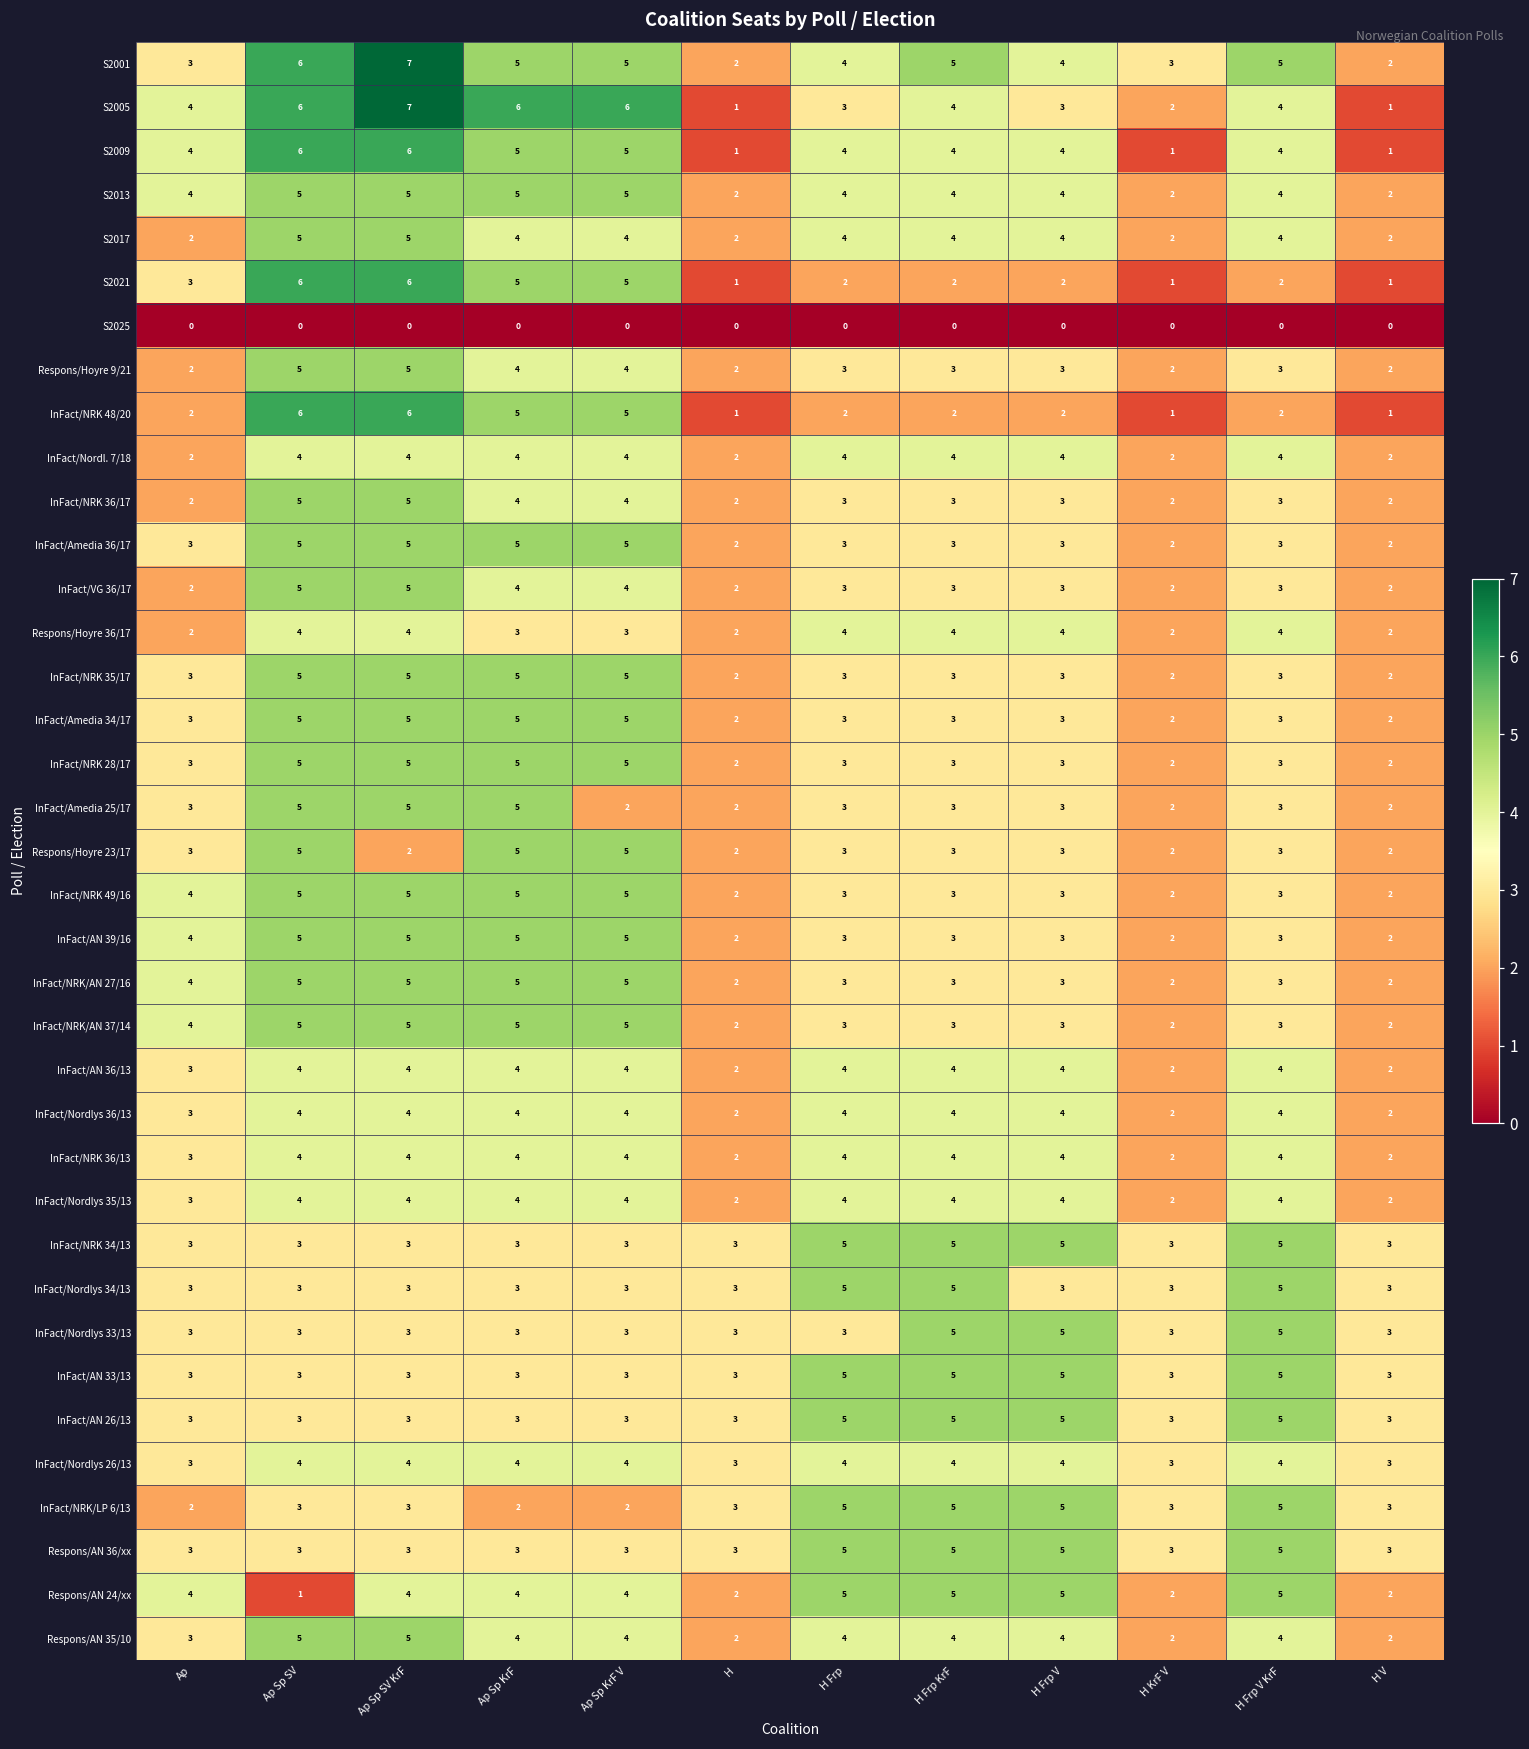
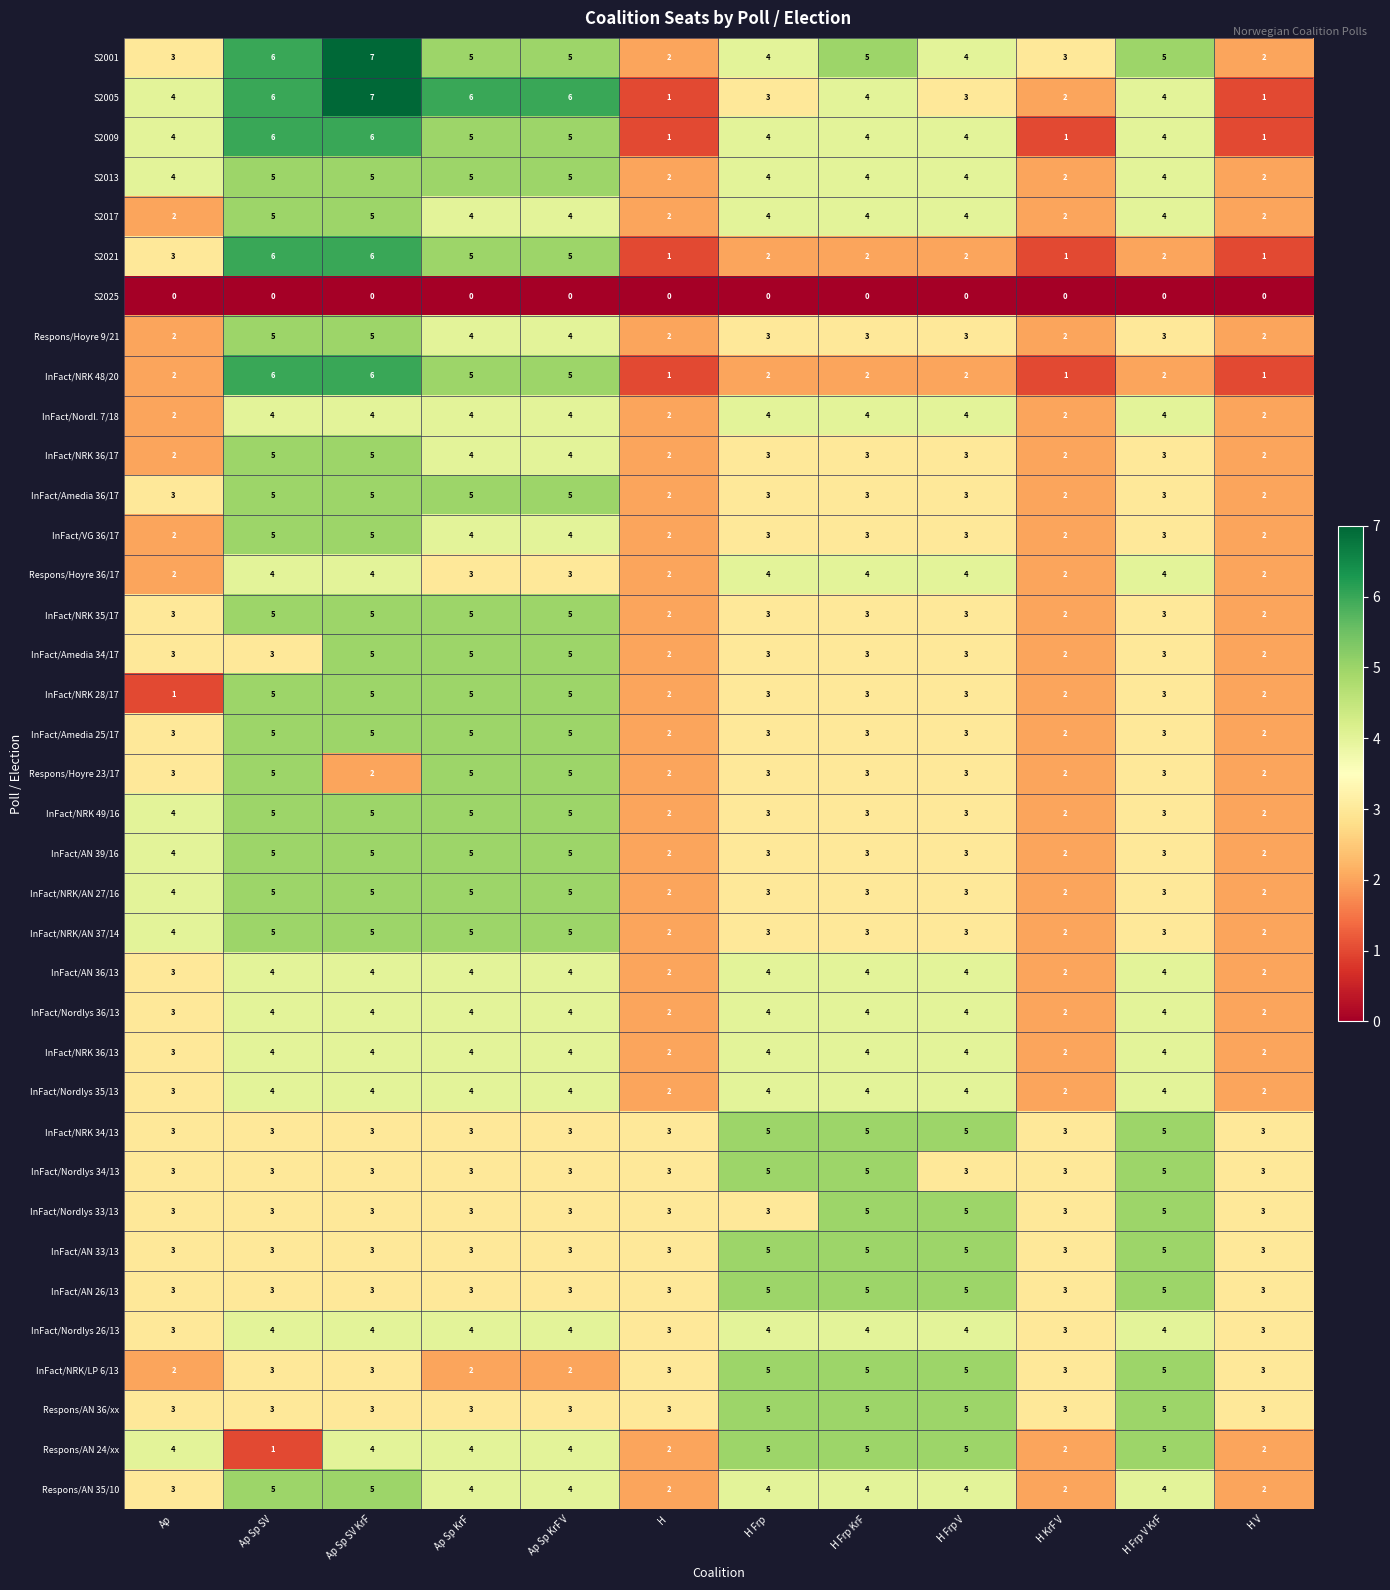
  {
    "InFact/Amedia 34/17": {
      "Ap": 3,
-     "Ap Sp SV": 5,
+     "Ap Sp SV": 3,
      "Ap Sp SV KrF": 5,
      "Ap Sp KrF": 5,
      "Ap Sp KrF V": 5,
      "H": 2,
      "H Frp": 3,
      "H Frp KrF": 3,
      "H Frp V": 3,
      "H KrF V": 2,
      "H Frp V KrF": 3,
      "H V": 2
    },
    "InFact/NRK 28/17": {
-     "Ap": 3,
+     "Ap": 1,
      "Ap Sp SV": 5,
      "Ap Sp SV KrF": 5,
      "Ap Sp KrF": 5,
      "Ap Sp KrF V": 5,
      "H": 2,
      "H Frp": 3,
      "H Frp KrF": 3,
      "H Frp V": 3,
      "H KrF V": 2,
      "H Frp V KrF": 3,
      "H V": 2
    },
    "InFact/Amedia 25/17": {
      "Ap": 3,
      "Ap Sp SV": 5,
      "Ap Sp SV KrF": 5,
      "Ap Sp KrF": 5,
-     "Ap Sp KrF V": 2,
+     "Ap Sp KrF V": 5,
      "H": 2,
      "H Frp": 3,
      "H Frp KrF": 3,
      "H Frp V": 3,
      "H KrF V": 2,
      "H Frp V KrF": 3,
      "H V": 2
    }
  }
